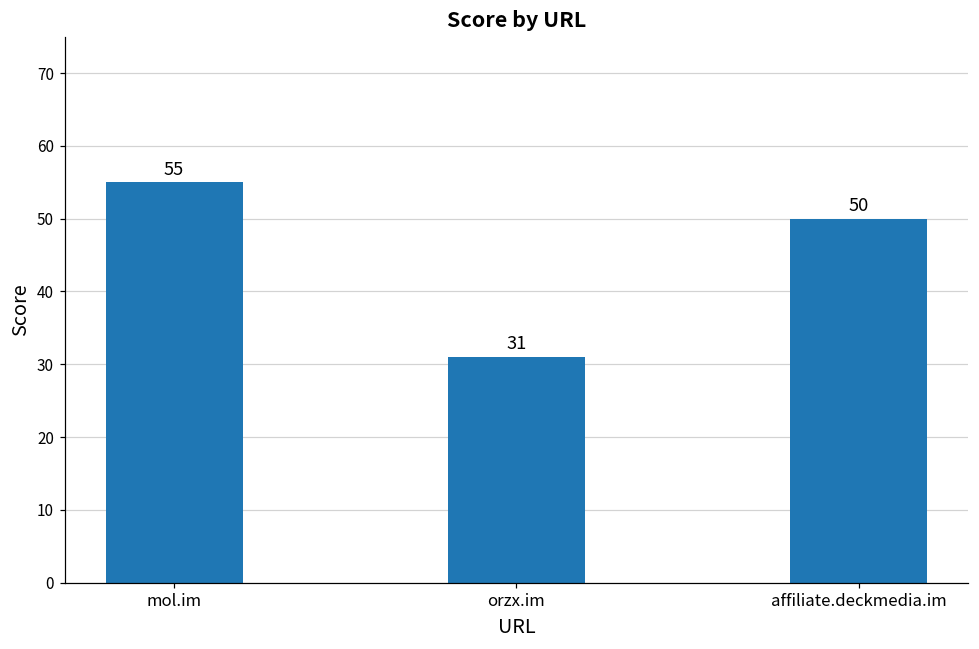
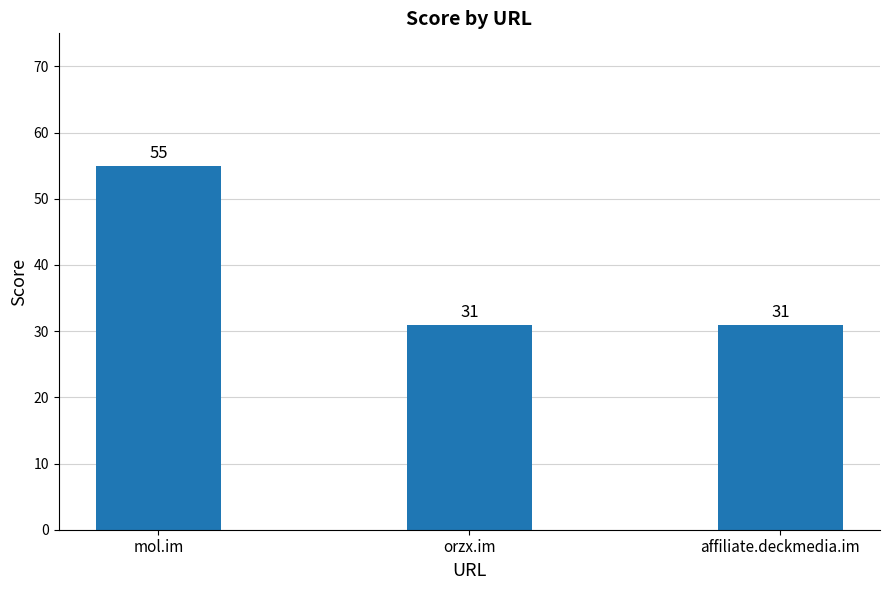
  {
    "mol.im": 55,
    "orzx.im": 31,
-   "affiliate.deckmedia.im": 50
+   "affiliate.deckmedia.im": 31
  }
